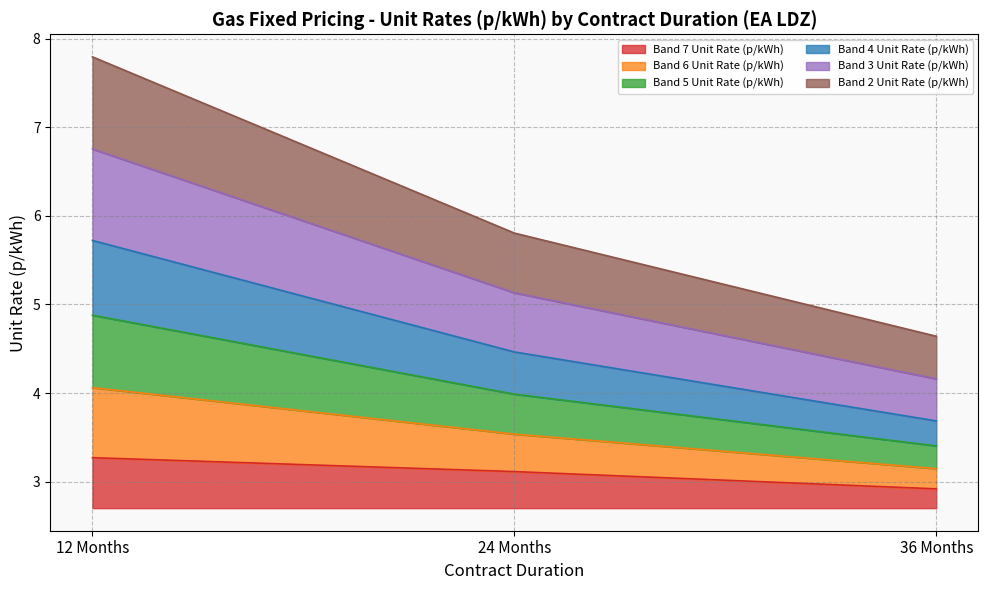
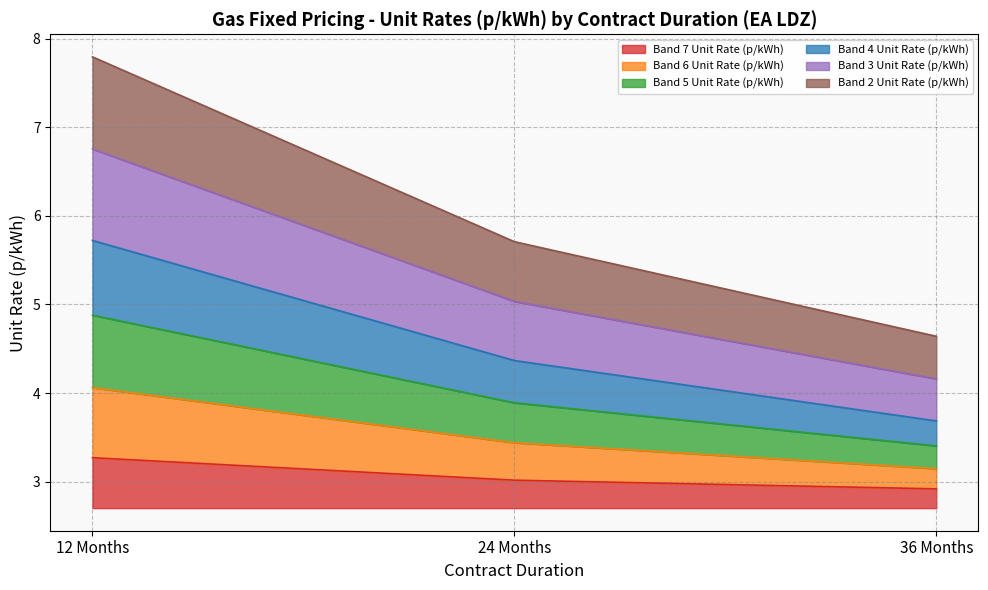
  {
    "Band 7 Unit Rate (p/kWh)": {
      "12 Months": 3.3,
-     "24 Months": 3.1,
+     "24 Months": 3.0,
      "36 Months": 2.9
    },
    "Band 6 Unit Rate (p/kWh)": {
      "12 Months": 4.1,
      "24 Months": 0.4,
      "36 Months": 3.1
    },
    "Band 5 Unit Rate (p/kWh)": {
      "12 Months": 4.9,
      "24 Months": 0.5,
      "36 Months": 3.4
    },
    "Band 4 Unit Rate (p/kWh)": {
      "12 Months": 5.7,
      "24 Months": 0.5,
      "36 Months": 3.7
    },
    "Band 3 Unit Rate (p/kWh)": {
      "12 Months": 6.8,
      "24 Months": 0.7,
      "36 Months": 4.2
    },
    "Band 2 Unit Rate (p/kWh)": {
      "12 Months": 7.8,
      "24 Months": 0.7,
      "36 Months": 4.6
    }
  }
